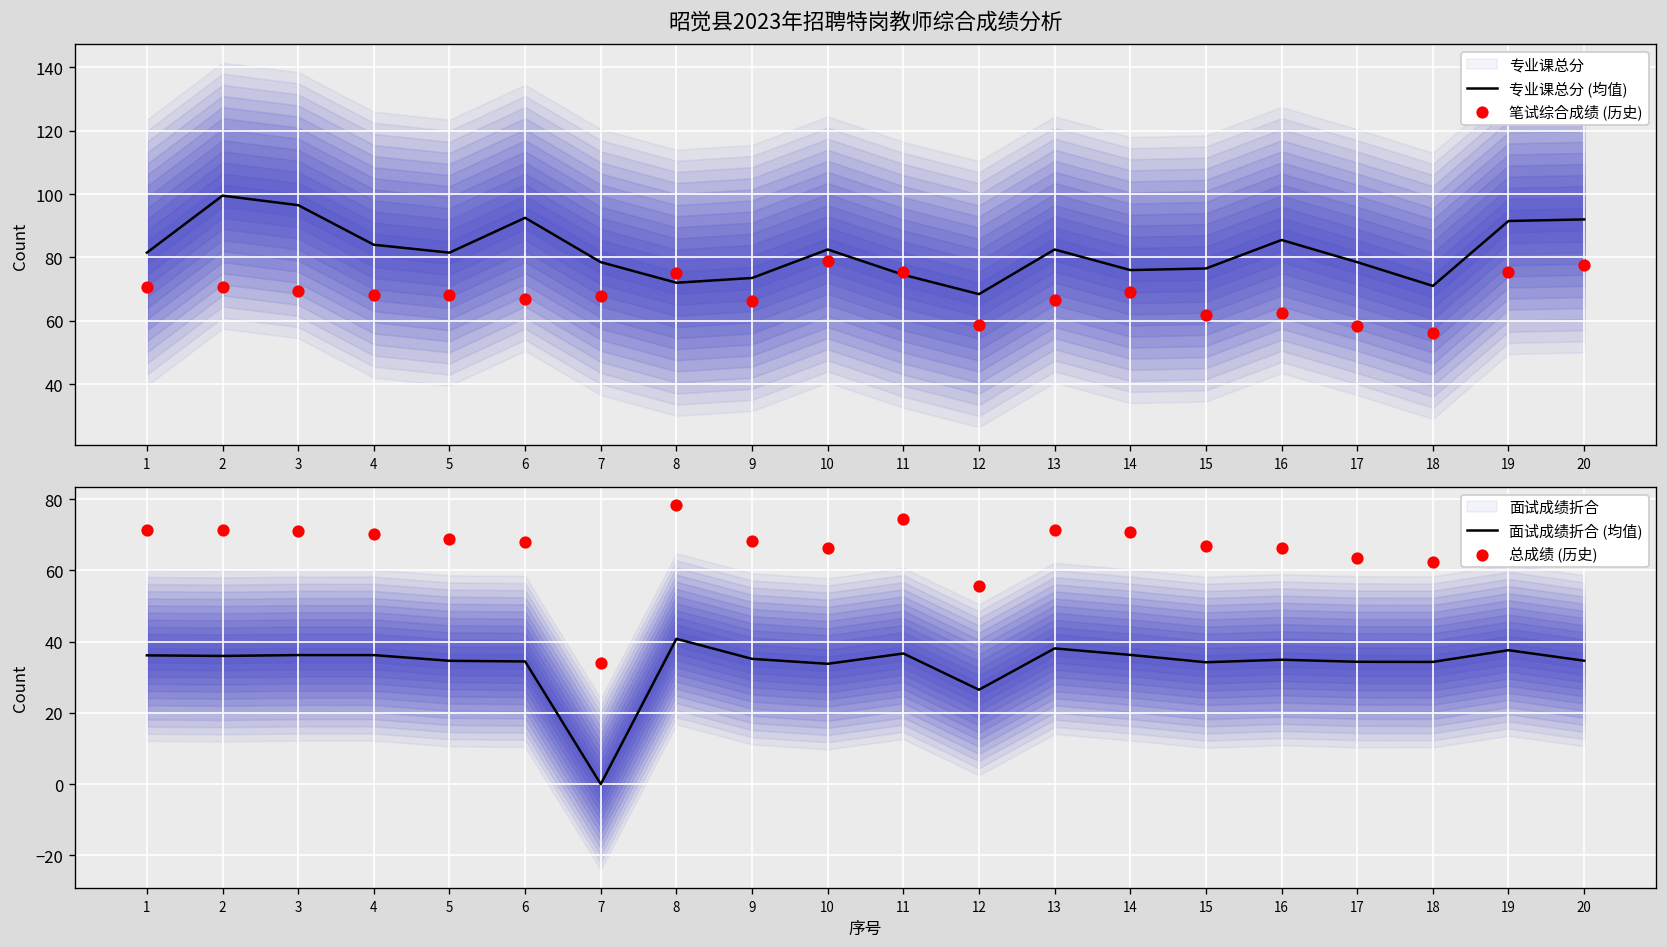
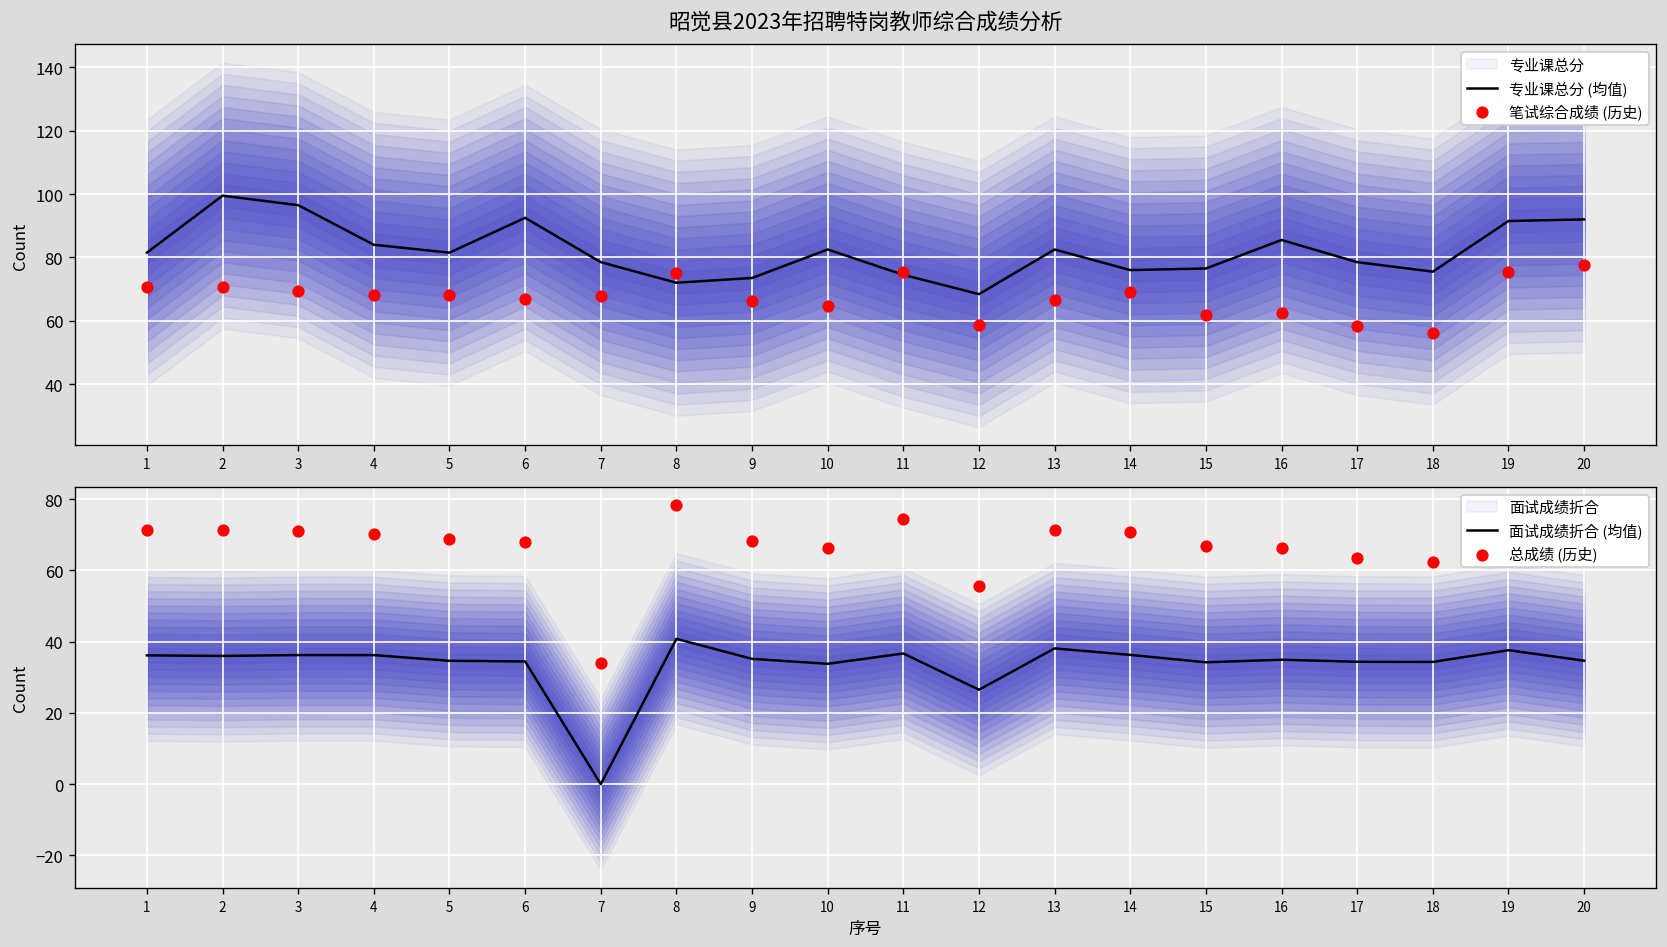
  {
    "昭觉县2023年招聘特岗教师综合成绩分析": {
      "专业课总分 (均值)": {
        "1": 82,
        "2": 100,
        "3": 97,
        "4": 84,
        "5": 82,
        "6": 93,
        "7": 79,
        "8": 72,
        "9": 74,
        "10": 83,
        "12": 68,
        "13": 83,
        "14": 76,
        "15": 77,
        "16": 86,
        "17": 79,
-       "18": 71,
+       "18": 76,
        "19": 92,
        "20": 92
      },
      "笔试综合成绩 (历史)": {
-       "10": 79
+       "10": 65
      }
    }
  }
